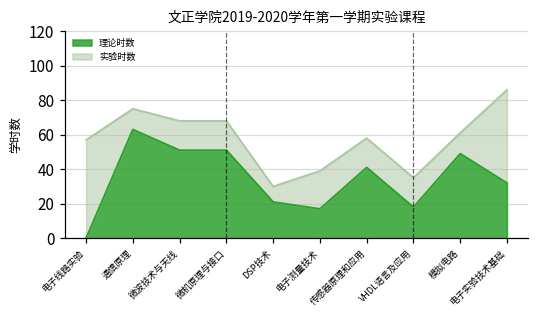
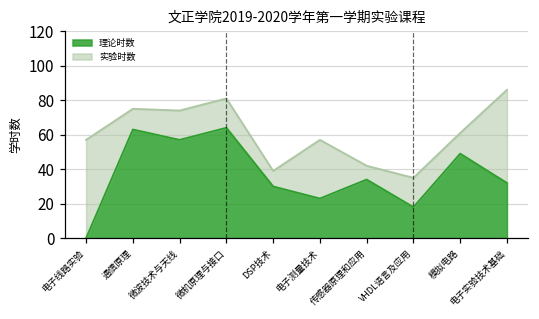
  {
    "理论时数": {
      "电子线路实验": 0,
      "通信原理": 63,
-     "微波技术与天线": 51,
-     "微机原理与接口": 51,
-     "DSP技术": 21,
-     "电子测量技术": 17,
-     "传感器原理和应用": 41,
+     "微波技术与天线": 57,
+     "微机原理与接口": 64,
+     "DSP技术": 30,
+     "电子测量技术": 23,
+     "传感器原理和应用": 34,
      "VHDL语言及应用": 18,
      "模拟电路": 49,
      "电子实验技术基础": 32
    },
    "实验时数": {
      "电子线路实验": 57,
      "通信原理": 12,
      "微波技术与天线": 17,
      "微机原理与接口": 17,
      "DSP技术": 9,
-     "电子测量技术": 22,
-     "传感器原理和应用": 17,
+     "电子测量技术": 34,
+     "传感器原理和应用": 8,
      "VHDL语言及应用": 17,
      "模拟电路": 12,
      "电子实验技术基础": 54
    }
  }
